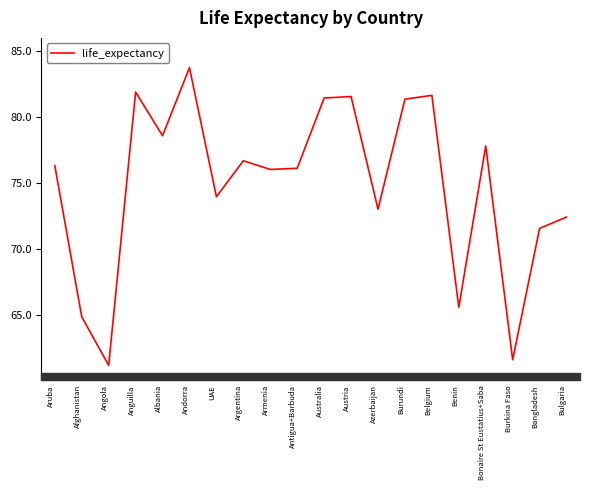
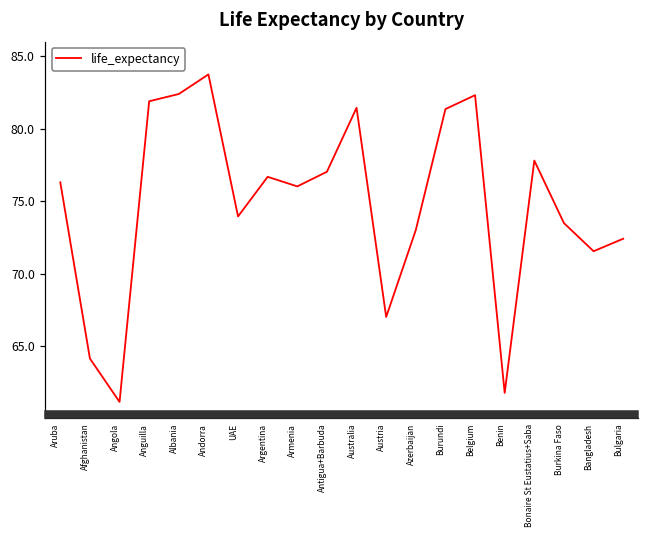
  {
    "Aruba": 76.3,
-   "Afghanistan": 64.8,
+   "Afghanistan": 64.1,
    "Angola": 61.2,
    "Anguilla": 81.9,
-   "Albania": 78.6,
+   "Albania": 82.4,
    "Andorra": 83.7,
    "UAE": 73.9,
    "Argentina": 76.7,
    "Armenia": 76.0,
-   "Antigua+Barbuda": 76.1,
+   "Antigua+Barbuda": 77.0,
    "Australia": 81.4,
-   "Austria": 81.5,
+   "Austria": 67.0,
    "Azerbaijan": 73.0,
    "Burundi": 81.3,
-   "Belgium": 81.6,
-   "Benin": 65.6,
+   "Belgium": 82.3,
+   "Benin": 61.8,
    "Bonaire St Eustatius+Saba": 77.8,
-   "Burkina Faso": 61.6,
+   "Burkina Faso": 73.5,
    "Bangladesh": 71.5,
    "Bulgaria": 72.4
  }
